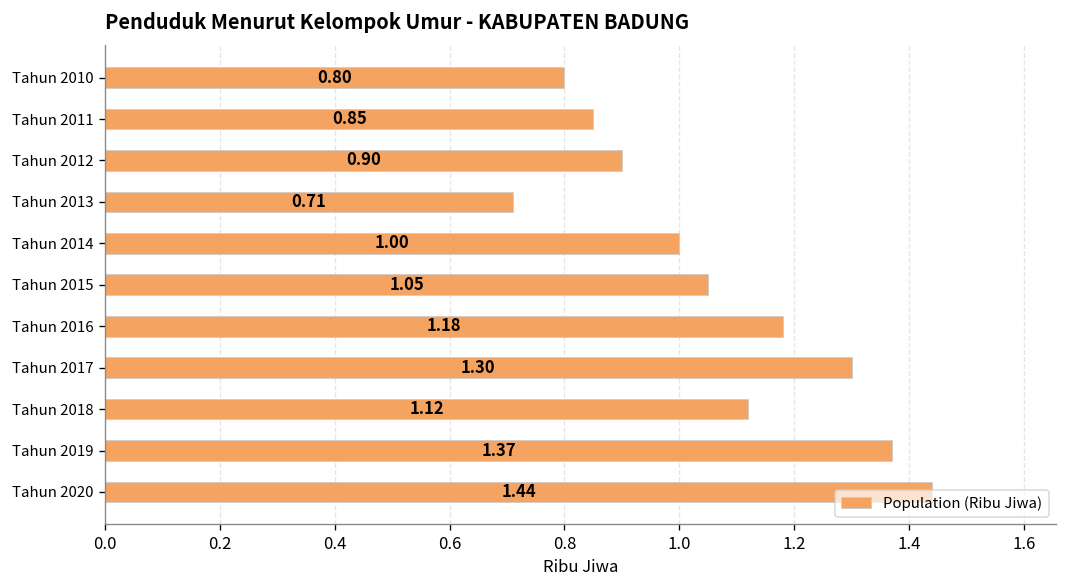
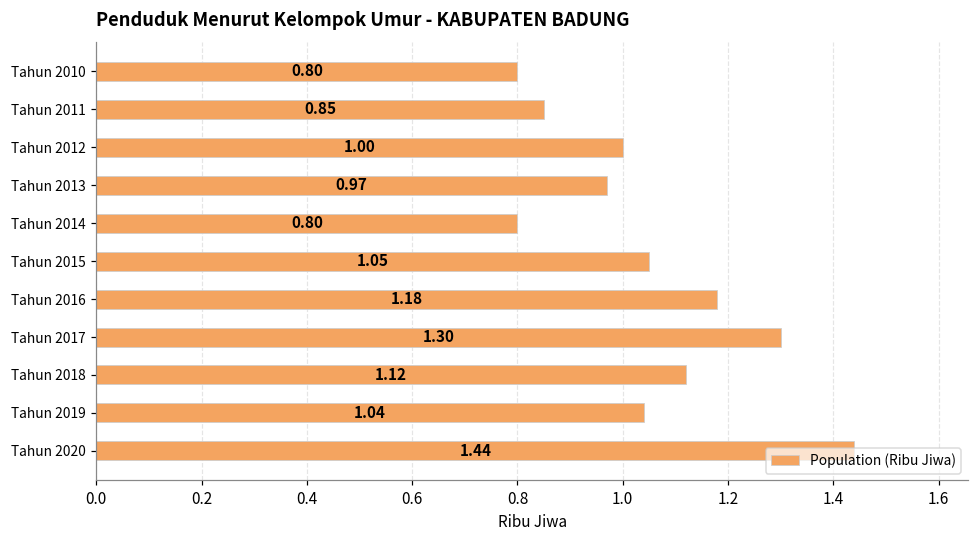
  {
    "Tahun 2010": 0.80,
    "Tahun 2011": 0.85,
-   "Tahun 2012": 0.90,
-   "Tahun 2013": 0.71,
-   "Tahun 2014": 1.00,
+   "Tahun 2012": 1.00,
+   "Tahun 2013": 0.97,
+   "Tahun 2014": 0.80,
    "Tahun 2015": 1.05,
    "Tahun 2016": 1.18,
    "Tahun 2017": 1.30,
    "Tahun 2018": 1.12,
-   "Tahun 2019": 1.37
+   "Tahun 2019": 1.04
  }
